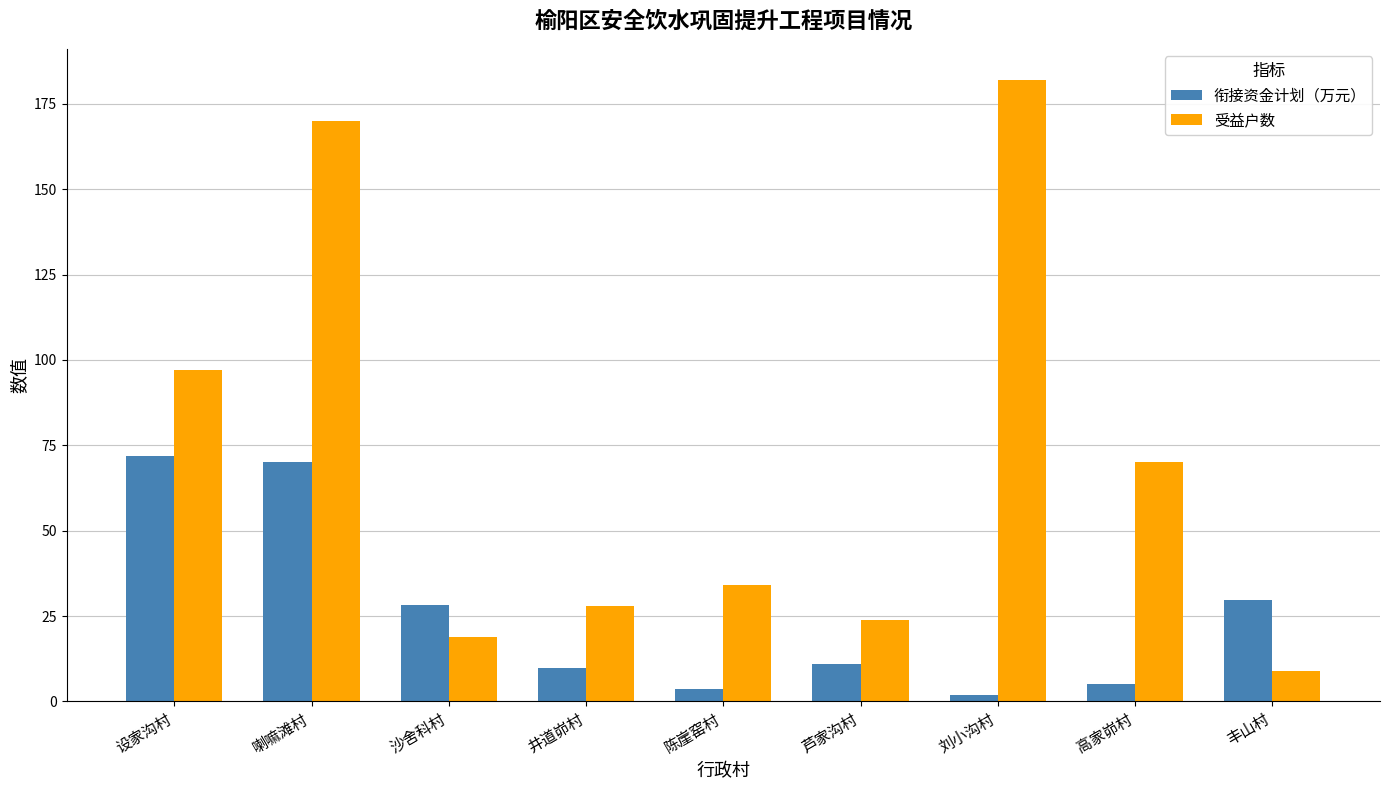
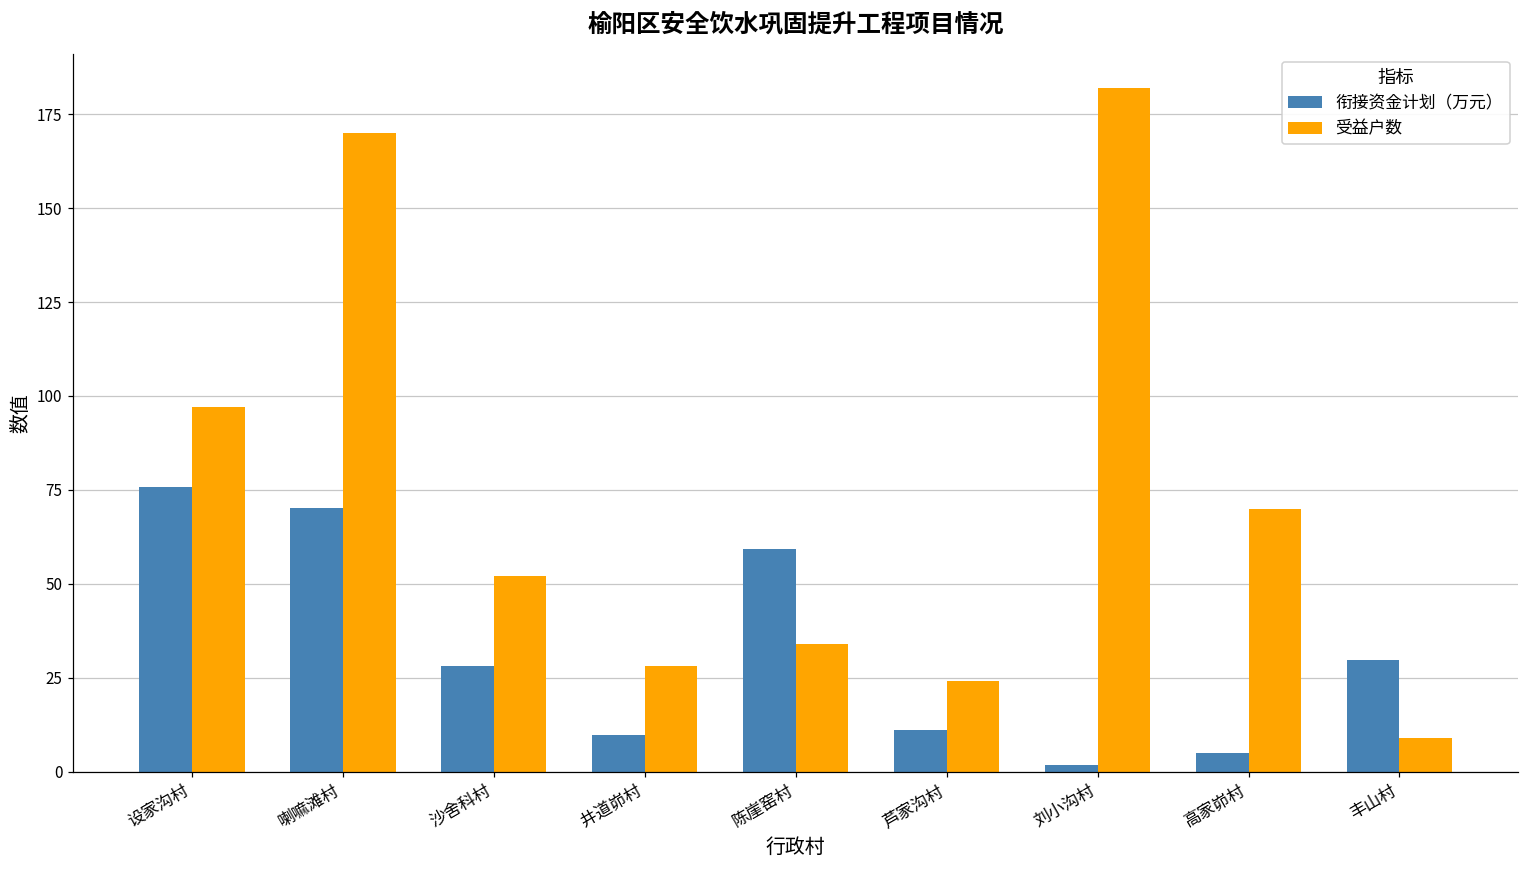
  {
    "衔接资金计划（万元）": {
-     "设家沟村": 72,
+     "设家沟村": 76,
      "喇嘛滩村": 70,
      "沙舍科村": 28,
      "井道峁村": 10,
-     "陈崖窑村": 4,
+     "陈崖窑村": 59,
      "芦家沟村": 11,
      "刘小沟村": 2,
      "高家峁村": 5,
      "丰山村": 30
    },
    "受益户数": {
      "设家沟村": 97,
      "喇嘛滩村": 170,
-     "沙舍科村": 19,
+     "沙舍科村": 52,
      "井道峁村": 28,
      "陈崖窑村": 34,
      "芦家沟村": 24,
      "刘小沟村": 182,
      "高家峁村": 70,
      "丰山村": 9
    }
  }
